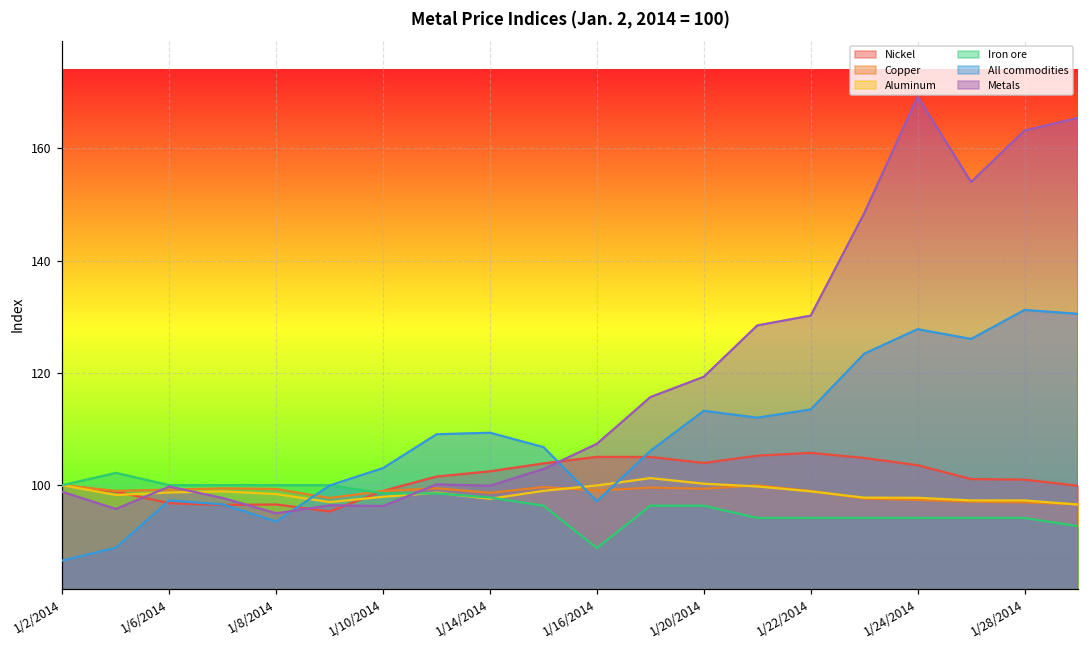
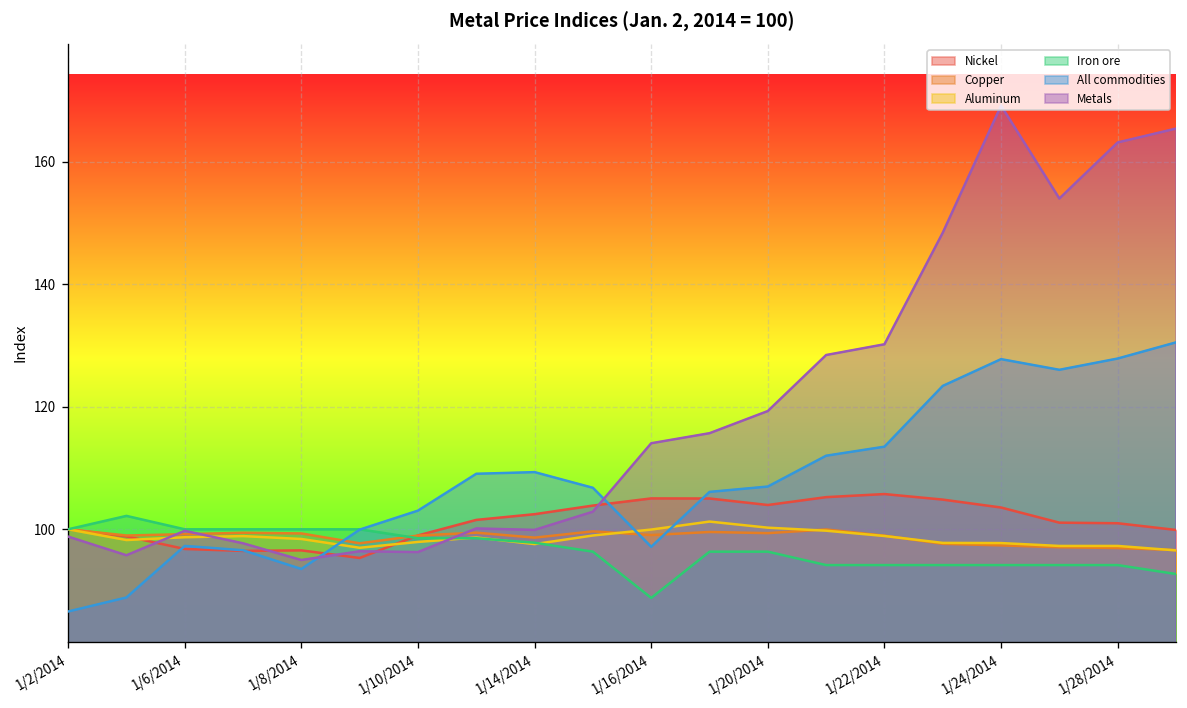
  {
    "Iron ore": {
      "1/8/2014": 100,
      "1/16/2014": 89,
      "1/20/2014": 96,
      "1/22/2014": 94,
      "1/24/2014": 94,
      "1/28/2014": 94
    },
    "All commodities": {
      "1/2/2014": 87,
      "1/6/2014": 97,
      "1/8/2014": 94,
      "1/10/2014": 103,
      "1/14/2014": 109,
      "1/16/2014": 97,
-     "1/20/2014": 113,
+     "1/20/2014": 107,
      "1/22/2014": 113,
      "1/24/2014": 128,
-     "1/28/2014": 131
+     "1/28/2014": 128
    },
    "Metals": {
      "1/2/2014": 99,
      "1/8/2014": 95,
      "1/10/2014": 96,
      "1/14/2014": 100,
-     "1/16/2014": 107,
+     "1/16/2014": 114,
      "1/20/2014": 119,
      "1/22/2014": 130,
      "1/28/2014": 163
    }
  }
